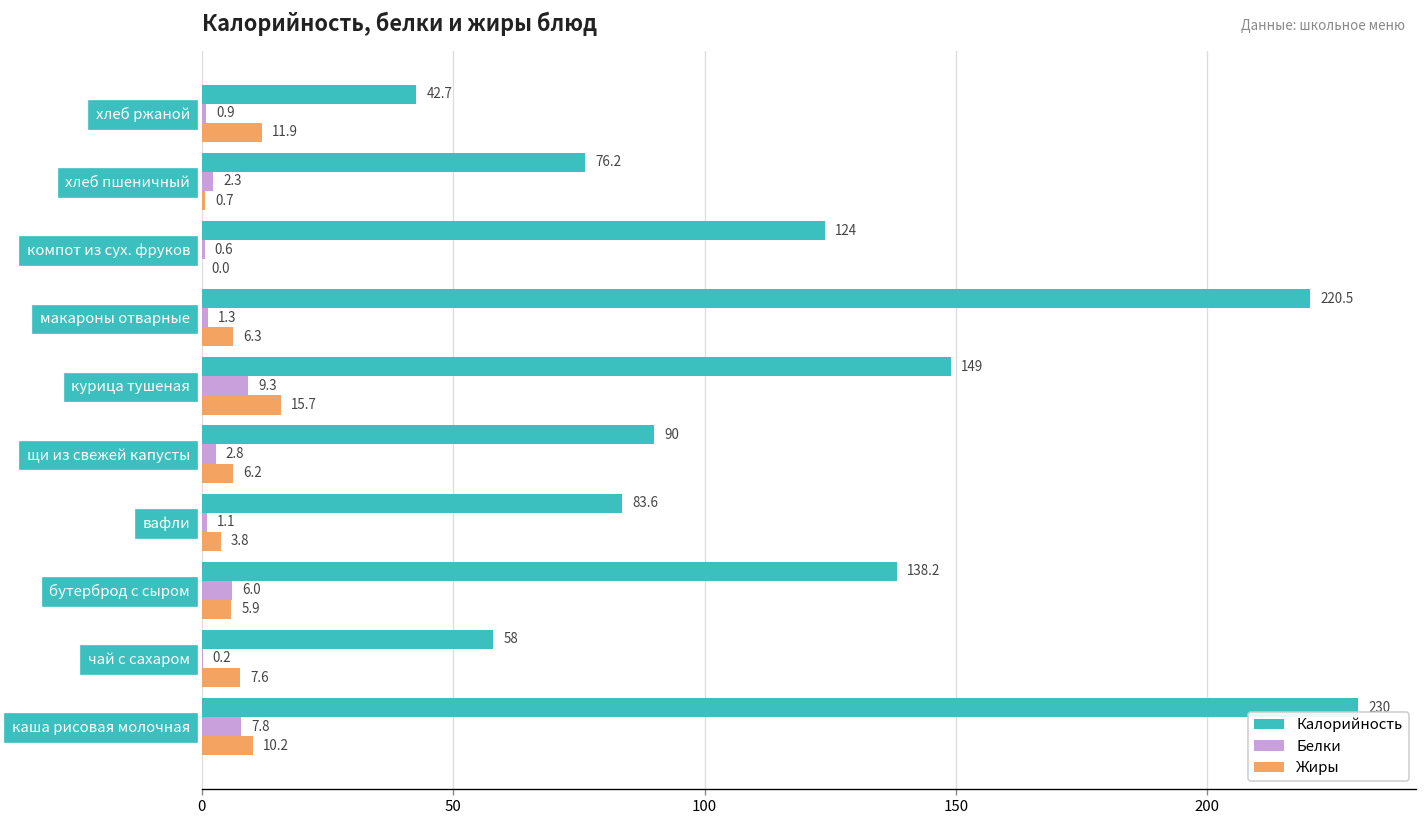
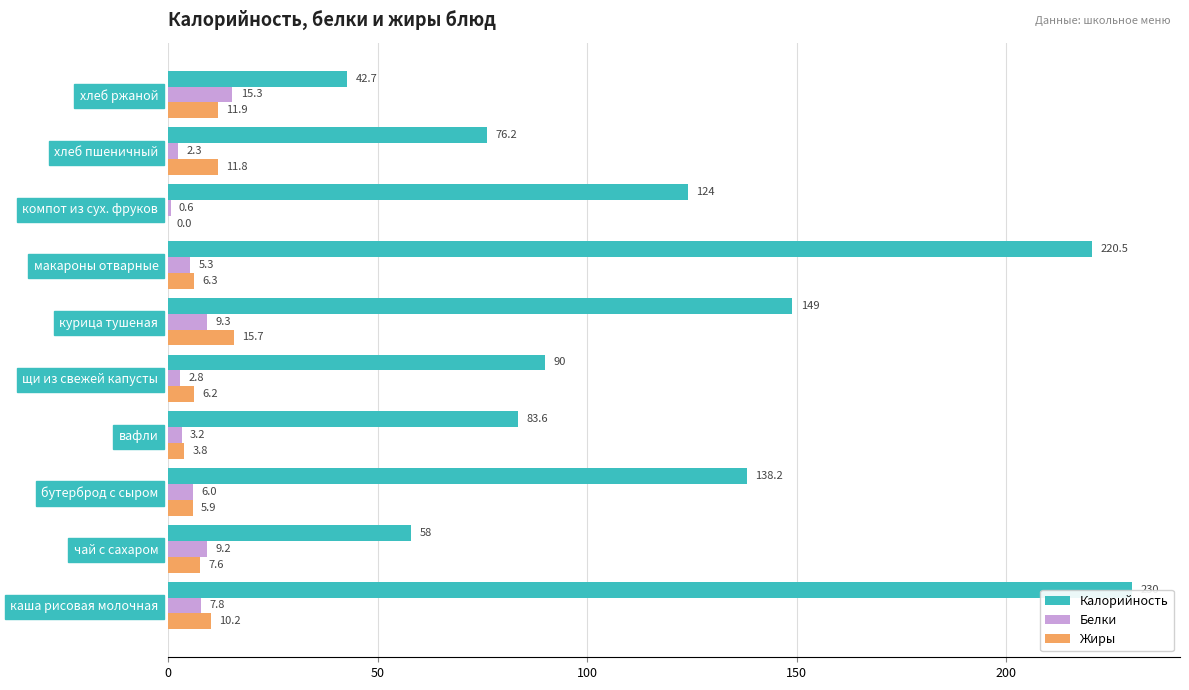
  {
    "Калорийность": {
      "хлеб ржаной": 42.7,
      "хлеб пшеничный": 76.2,
      "компот из сух. фруков": 124,
      "макароны отварные": 220.5,
      "курица тушеная": 149,
      "щи из свежей капусты": 90,
      "вафли": 83.6,
      "бутерброд с сыром": 138.2,
      "чай с сахаром": 58
    },
    "Белки": {
-     "хлеб ржаной": 0.9,
+     "хлеб ржаной": 15.3,
      "хлеб пшеничный": 2.3,
      "компот из сух. фруков": 0.6,
-     "макароны отварные": 1.3,
+     "макароны отварные": 5.3,
      "курица тушеная": 9.3,
      "щи из свежей капусты": 2.8,
-     "вафли": 1.1,
+     "вафли": 3.2,
      "бутерброд с сыром": 6.0,
-     "чай с сахаром": 0.2,
+     "чай с сахаром": 9.2,
      "каша рисовая молочная": 7.8
    },
    "Жиры": {
      "хлеб ржаной": 11.9,
-     "хлеб пшеничный": 0.7,
+     "хлеб пшеничный": 11.8,
      "компот из сух. фруков": 0.0,
      "макароны отварные": 6.3,
      "курица тушеная": 15.7,
      "щи из свежей капусты": 6.2,
      "вафли": 3.8,
      "бутерброд с сыром": 5.9,
      "чай с сахаром": 7.6,
      "каша рисовая молочная": 10.2
    }
  }
